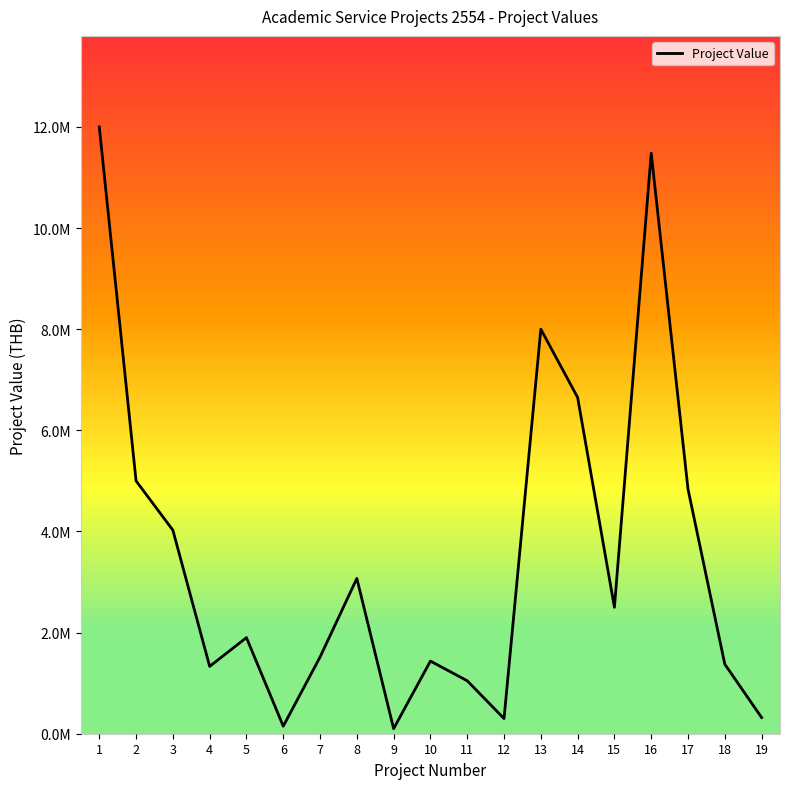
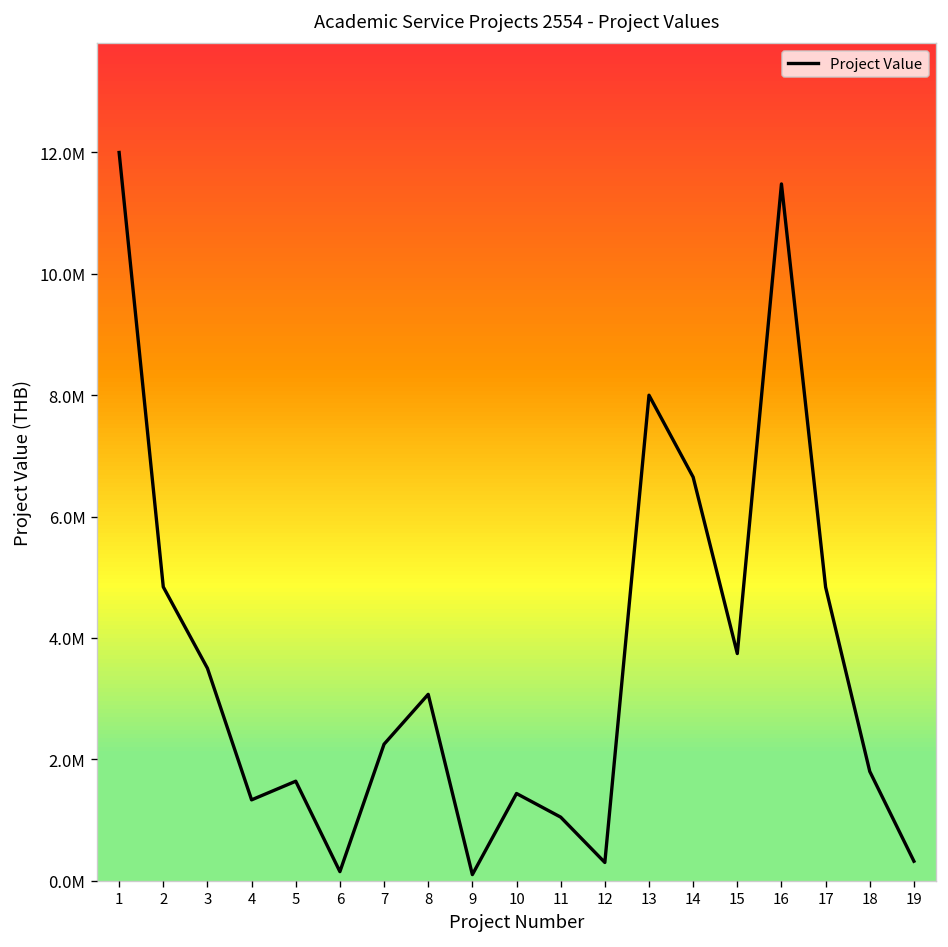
  {
    "1": 12000000,
-   "2": 5000000,
-   "3": 4000000,
+   "2": 4800000,
+   "3": 3500000,
    "4": 1300000,
-   "5": 1900000,
+   "5": 1600000,
    "6": 100000,
-   "7": 1500000,
+   "7": 2200000,
    "8": 3100000,
    "9": 100000,
    "10": 1400000,
    "11": 1000000,
    "12": 300000,
    "13": 8000000,
    "14": 6700000,
-   "15": 2500000,
+   "15": 3700000,
    "16": 11500000,
    "17": 4800000,
-   "18": 1400000,
+   "18": 1800000,
    "19": 300000
  }
